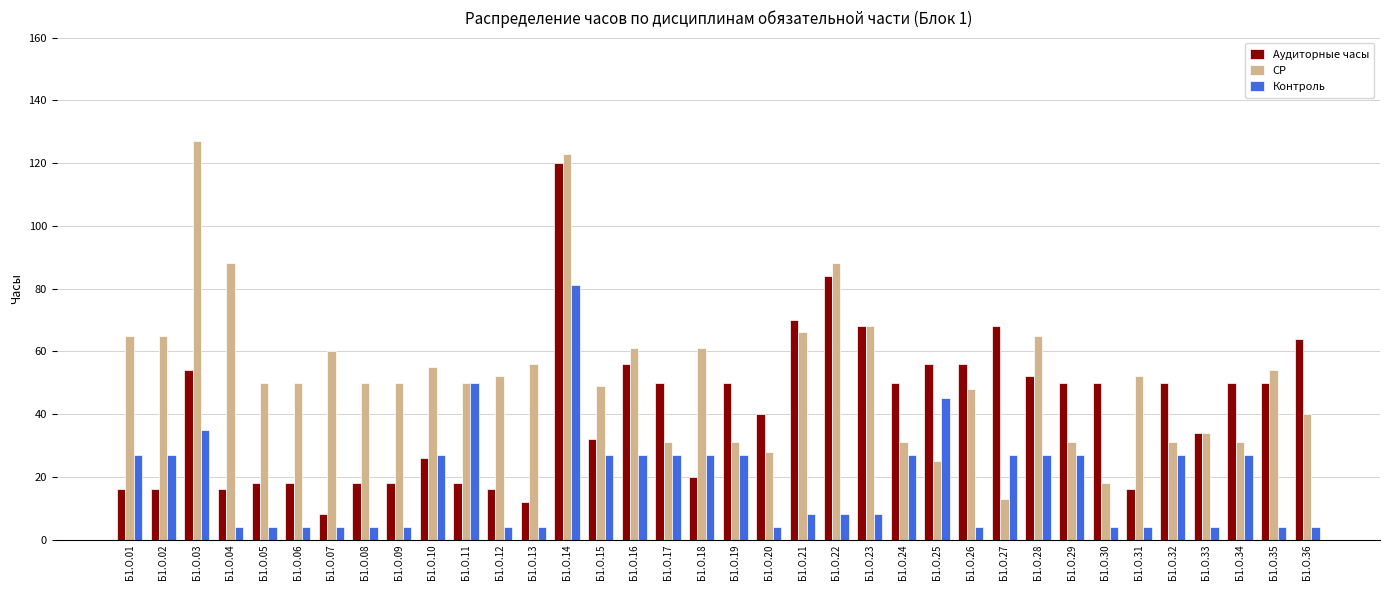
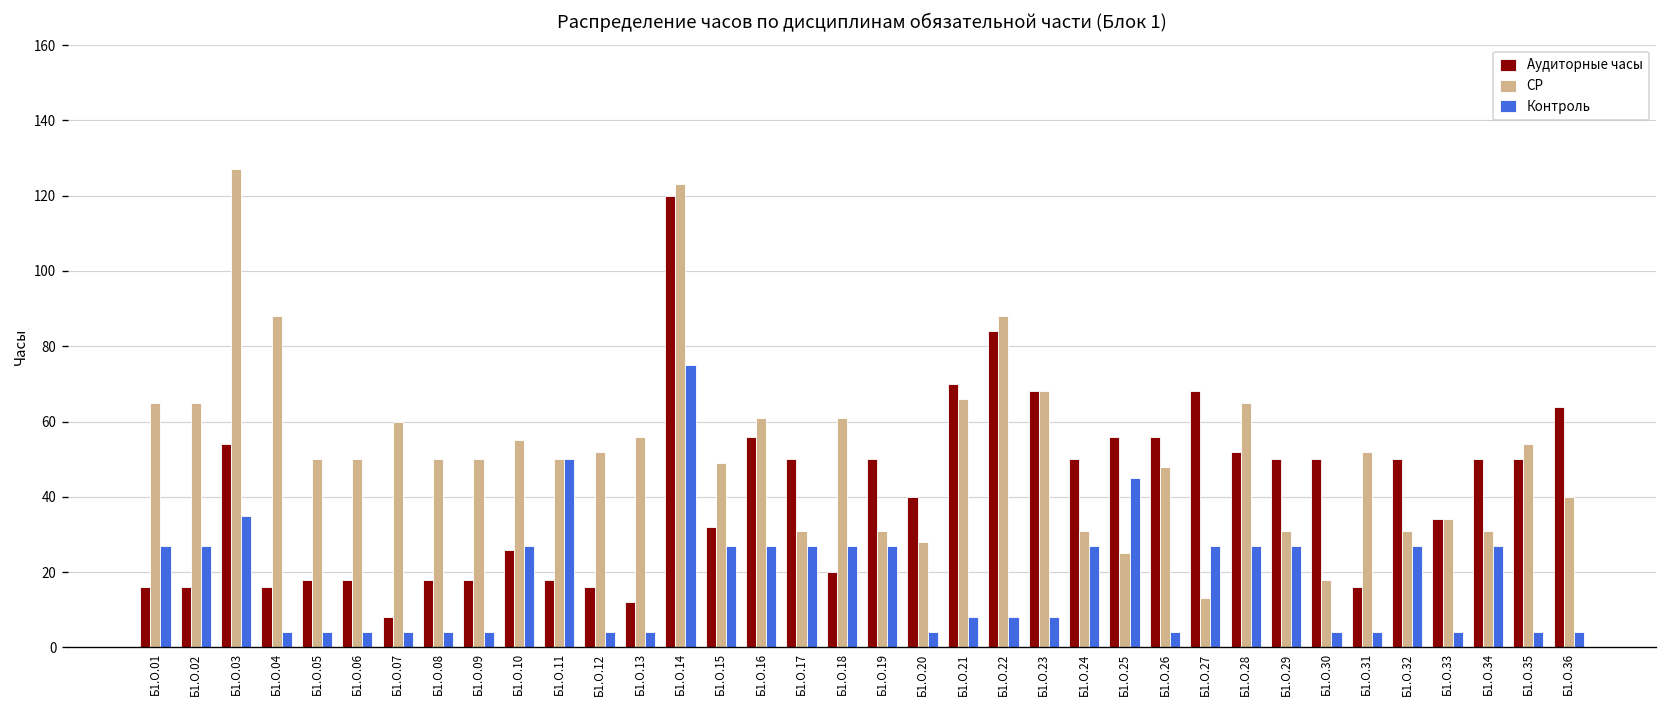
  {
    "Аудиторные часы": {
      "Б1.О.01": 16,
      "Б1.О.02": 16,
      "Б1.О.03": 54,
      "Б1.О.04": 16,
      "Б1.О.05": 18,
      "Б1.О.06": 18,
      "Б1.О.07": 8,
      "Б1.О.08": 18,
      "Б1.О.09": 18,
      "Б1.О.10": 26,
      "Б1.О.11": 18,
      "Б1.О.12": 16,
      "Б1.О.13": 12,
      "Б1.О.14": 120,
      "Б1.О.15": 32,
      "Б1.О.16": 56,
      "Б1.О.17": 50,
      "Б1.О.18": 20,
      "Б1.О.19": 50,
      "Б1.О.20": 40,
      "Б1.О.21": 70,
      "Б1.О.22": 84,
      "Б1.О.23": 68,
      "Б1.О.24": 50,
      "Б1.О.25": 56,
      "Б1.О.26": 56,
      "Б1.О.27": 68,
      "Б1.О.28": 52,
      "Б1.О.29": 50,
      "Б1.О.30": 50,
      "Б1.О.31": 16,
      "Б1.О.32": 50,
      "Б1.О.33": 34,
      "Б1.О.34": 50,
      "Б1.О.35": 50,
      "Б1.О.36": 64
    },
    "СР": {
      "Б1.О.01": 65,
      "Б1.О.02": 65,
      "Б1.О.03": 127,
      "Б1.О.04": 88,
      "Б1.О.05": 50,
      "Б1.О.06": 50,
      "Б1.О.07": 60,
      "Б1.О.08": 50,
      "Б1.О.09": 50,
      "Б1.О.10": 55,
      "Б1.О.11": 50,
      "Б1.О.12": 52,
      "Б1.О.13": 56,
      "Б1.О.14": 123,
      "Б1.О.15": 49,
      "Б1.О.16": 61,
      "Б1.О.17": 31,
      "Б1.О.18": 61,
      "Б1.О.19": 31,
      "Б1.О.20": 28,
      "Б1.О.21": 66,
      "Б1.О.22": 88,
      "Б1.О.23": 68,
      "Б1.О.24": 31,
      "Б1.О.25": 25,
      "Б1.О.26": 48,
      "Б1.О.27": 13,
      "Б1.О.28": 65,
      "Б1.О.29": 31,
      "Б1.О.30": 18,
      "Б1.О.31": 52,
      "Б1.О.32": 31,
      "Б1.О.33": 34,
      "Б1.О.34": 31,
      "Б1.О.35": 54,
      "Б1.О.36": 40
    },
    "Контроль": {
      "Б1.О.01": 27,
      "Б1.О.02": 27,
      "Б1.О.03": 35,
      "Б1.О.04": 4,
      "Б1.О.05": 4,
      "Б1.О.06": 4,
      "Б1.О.07": 4,
      "Б1.О.08": 4,
      "Б1.О.09": 4,
      "Б1.О.10": 27,
      "Б1.О.11": 50,
      "Б1.О.12": 4,
      "Б1.О.13": 4,
-     "Б1.О.14": 81,
+     "Б1.О.14": 75,
      "Б1.О.15": 27,
      "Б1.О.16": 27,
      "Б1.О.17": 27,
      "Б1.О.18": 27,
      "Б1.О.19": 27,
      "Б1.О.20": 4,
      "Б1.О.21": 8,
      "Б1.О.22": 8,
      "Б1.О.23": 8,
      "Б1.О.24": 27,
      "Б1.О.25": 45,
      "Б1.О.26": 4,
      "Б1.О.27": 27,
      "Б1.О.28": 27,
      "Б1.О.29": 27,
      "Б1.О.30": 4,
      "Б1.О.31": 4,
      "Б1.О.32": 27,
      "Б1.О.33": 4,
      "Б1.О.34": 27,
      "Б1.О.35": 4,
      "Б1.О.36": 4
    }
  }
